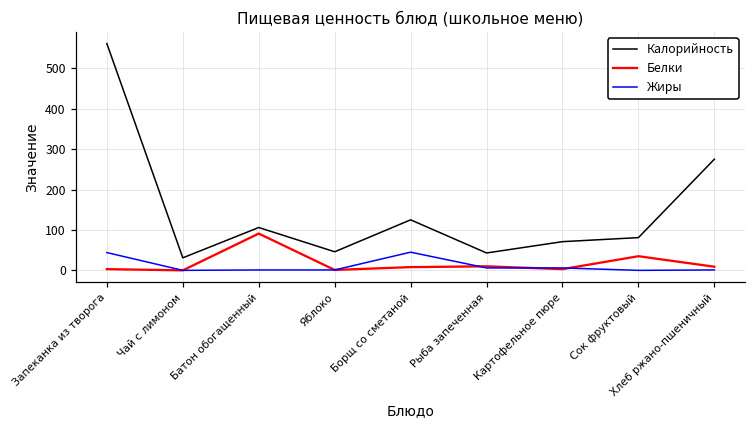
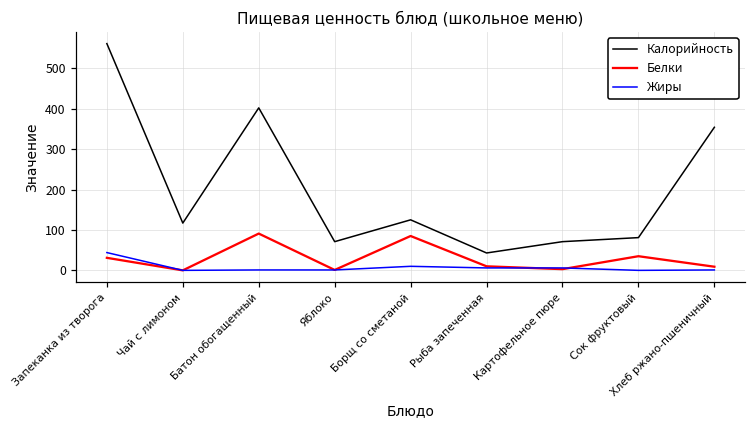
  {
    "Калорийность": {
      "Запеканка из творога": 560,
-     "Чай с лимоном": 30,
-     "Батон обогащенный": 110,
-     "Яблоко": 50,
+     "Чай с лимоном": 120,
+     "Батон обогащенный": 400,
+     "Яблоко": 70,
      "Борщ со сметаной": 130,
      "Рыба запеченная": 40,
      "Картофельное пюре": 70,
      "Сок фруктовый": 80,
-     "Хлеб ржано-пшеничный": 280
+     "Хлеб ржано-пшеничный": 350
    },
    "Белки": {
-     "Запеканка из творога": 0,
+     "Запеканка из творога": 30,
      "Батон обогащенный": 90,
-     "Борщ со сметаной": 10,
+     "Борщ со сметаной": 90,
      "Сок фруктовый": 40,
      "Хлеб ржано-пшеничный": 10
    },
    "Жиры": {
      "Запеканка из творога": 40,
      "Батон обогащенный": 0,
-     "Борщ со сметаной": 50,
+     "Борщ со сметаной": 10,
      "Сок фруктовый": 0,
      "Хлеб ржано-пшеничный": 0
    }
  }
